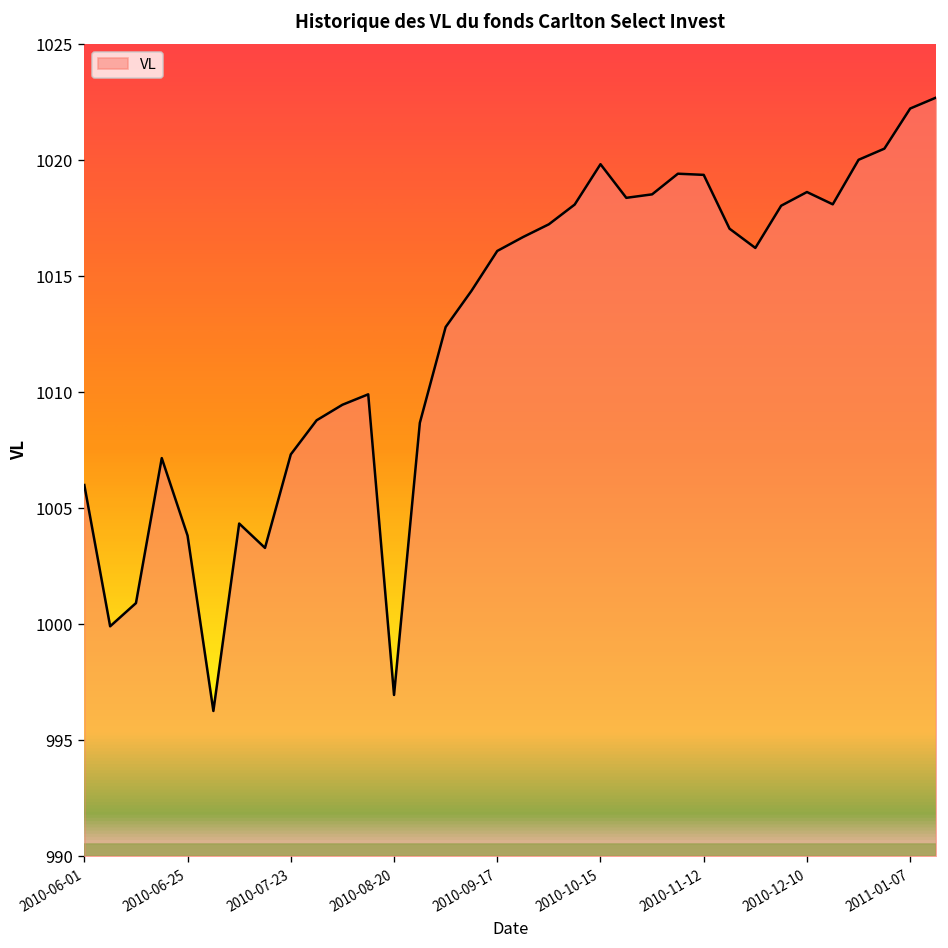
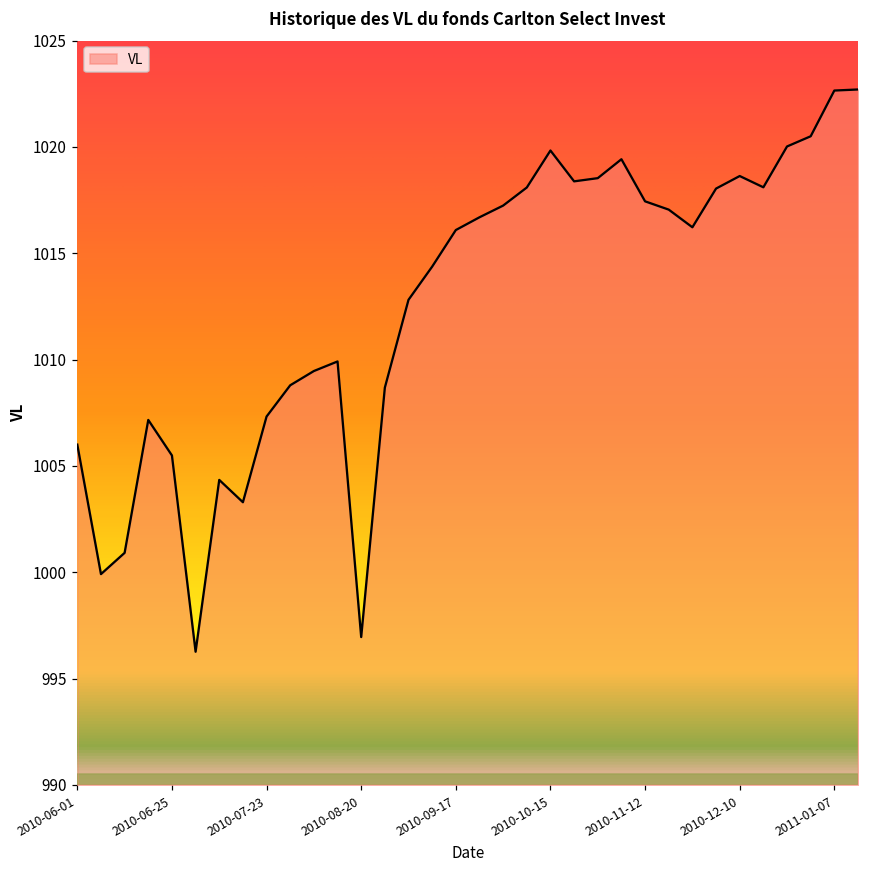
  {
    "2010-06-01": 1006.0,
-   "2010-06-25": 1003.8,
+   "2010-06-25": 1005.5,
    "2010-07-23": 1007.3,
    "2010-08-20": 997.0,
    "2010-09-17": 1016.1,
    "2010-10-15": 1019.8,
-   "2010-11-12": 1019.4,
+   "2010-11-12": 1017.4,
    "2010-12-10": 1018.6,
-   "2011-01-07": 1022.2
+   "2011-01-07": 1022.7
  }
